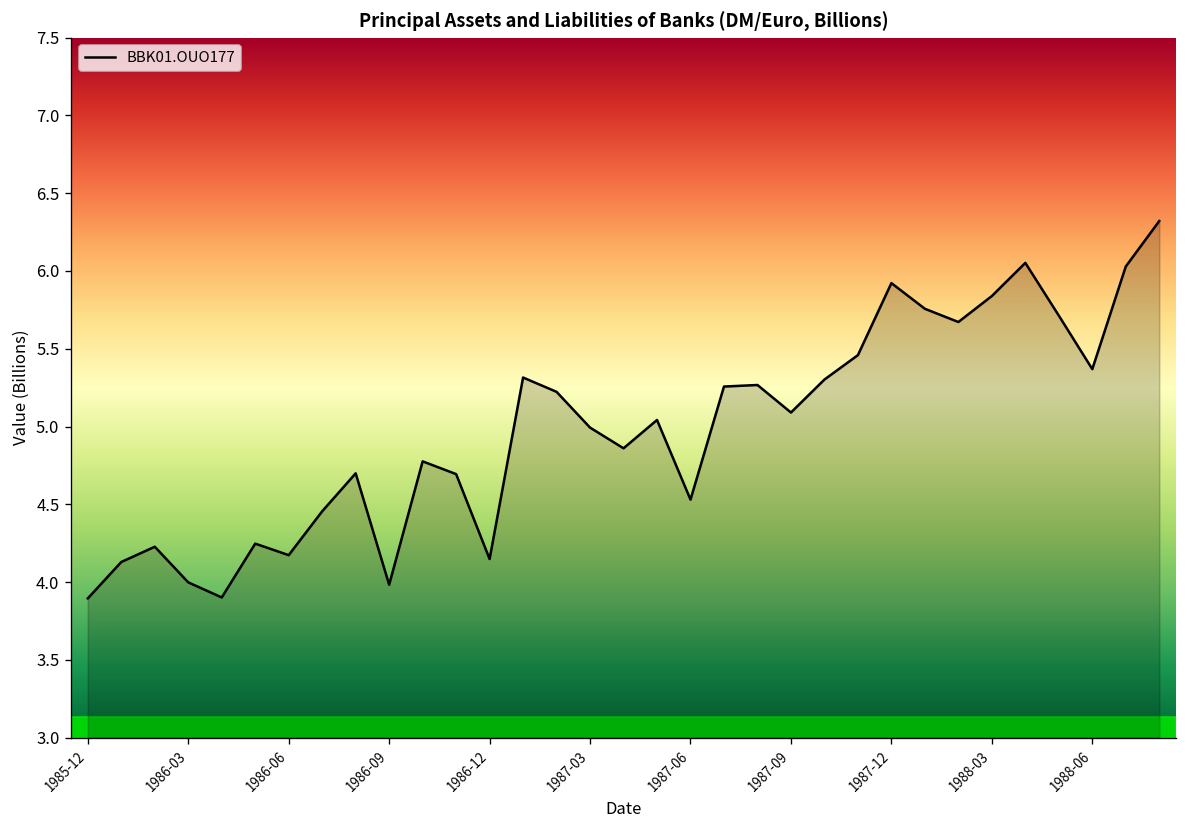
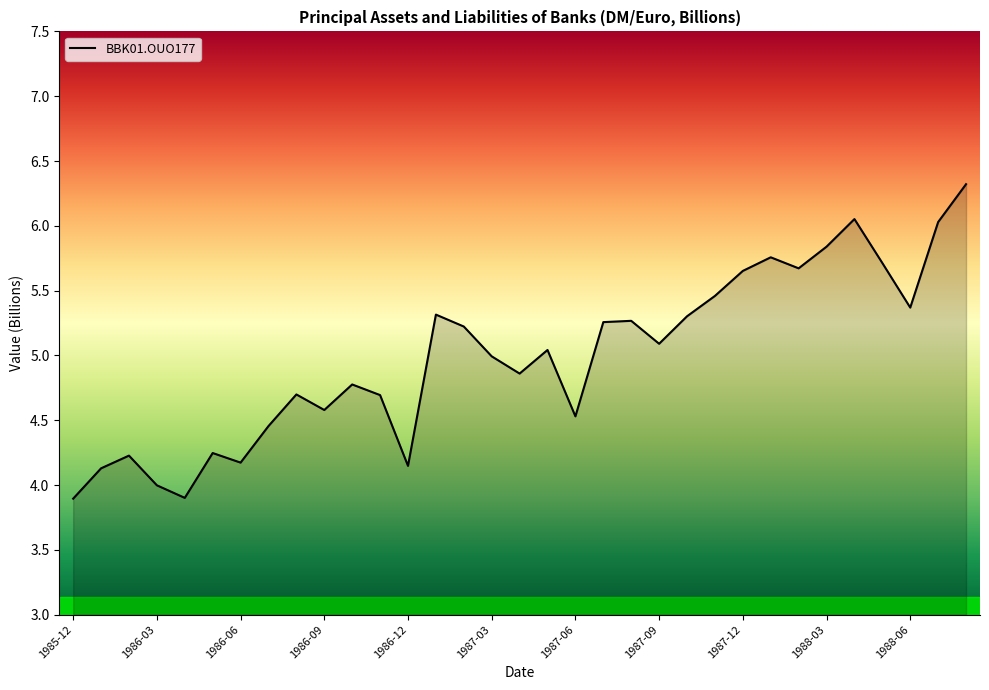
  {
    "1985-12": 3.90,
    "1986-03": 4.00,
    "1986-06": 4.17,
-   "1986-09": 3.98,
+   "1986-09": 4.58,
    "1986-12": 4.15,
    "1987-03": 4.99,
    "1987-06": 4.53,
    "1987-09": 5.09,
-   "1987-12": 5.92,
+   "1987-12": 5.65,
    "1988-03": 5.84,
    "1988-06": 5.37
  }
